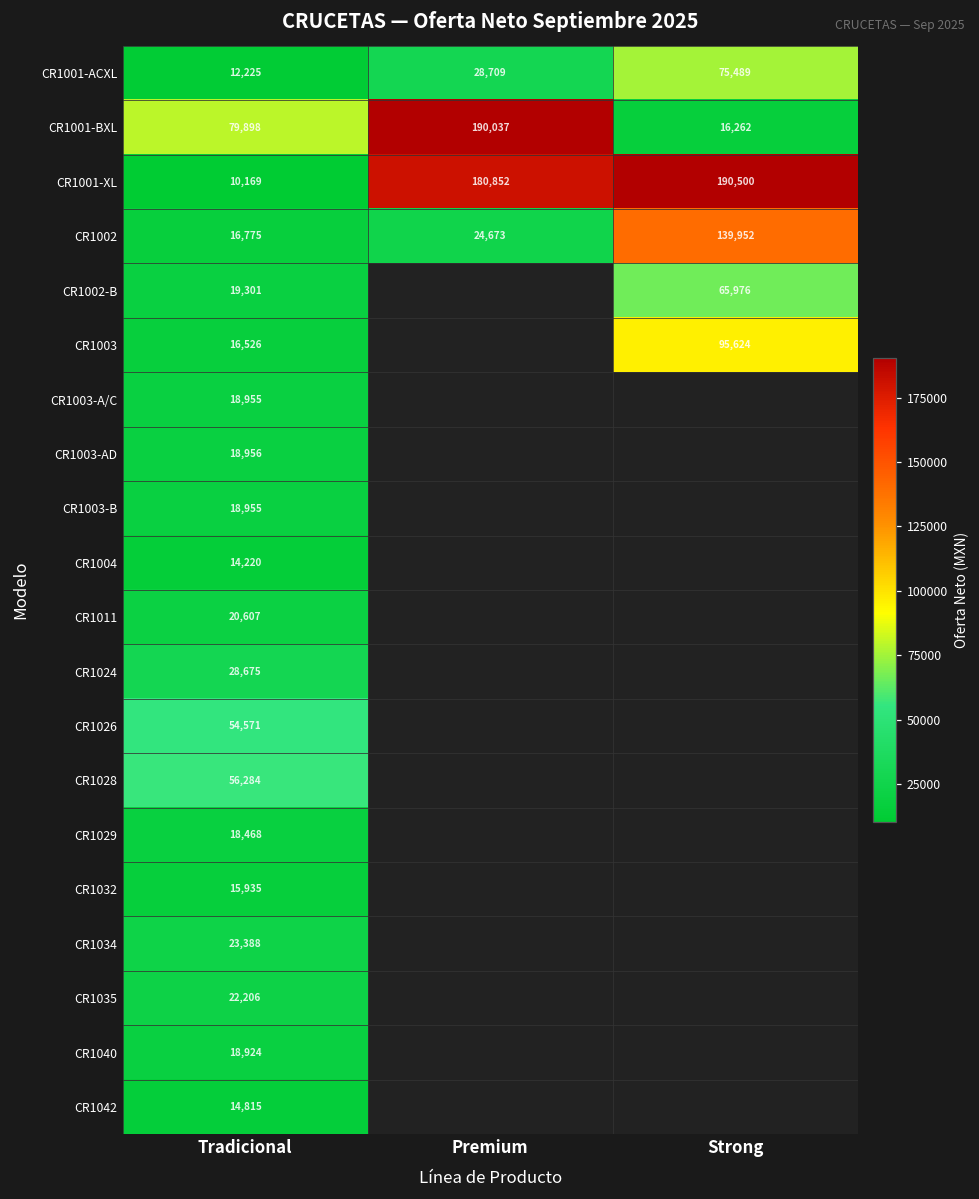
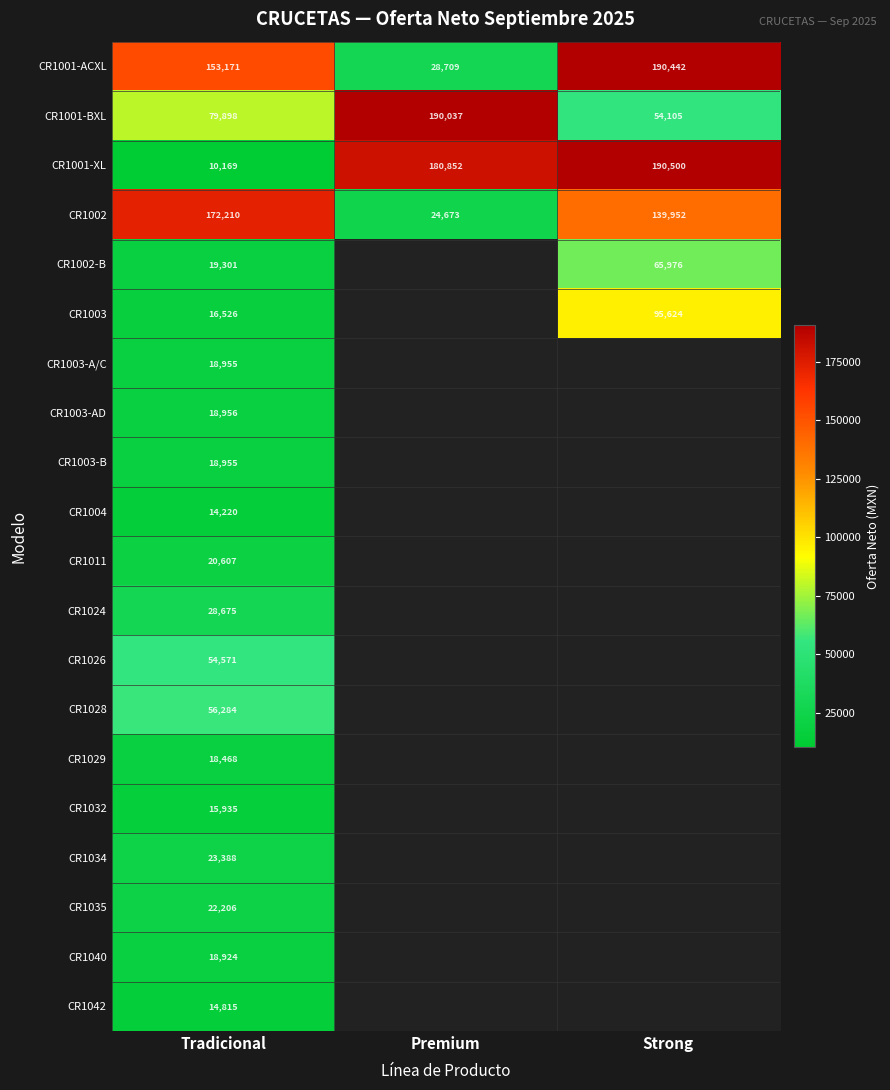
  {
    "CR1001-ACXL": {
-     "Tradicional": "12,225",
+     "Tradicional": "153,171",
      "Premium": "28,709",
-     "Strong": "75,489"
+     "Strong": "190,442"
    },
    "CR1001-BXL": {
      "Tradicional": "79,898",
      "Premium": "190,037",
-     "Strong": "16,262"
+     "Strong": "54,105"
    },
    "CR1001-XL": {
      "Tradicional": "10,169",
      "Premium": "180,852",
      "Strong": "190,500"
    },
    "CR1002": {
-     "Tradicional": "16,775",
+     "Tradicional": "172,210",
      "Premium": "24,673",
      "Strong": "139,952"
    },
    "CR1002-B": {
      "Tradicional": "19,301",
      "Strong": "65,976"
    },
    "CR1003": {
      "Tradicional": "16,526",
      "Strong": "95,624"
    },
    "CR1003-A/C": {
      "Tradicional": "18,955"
    },
    "CR1003-AD": {
      "Tradicional": "18,956"
    },
    "CR1003-B": {
      "Tradicional": "18,955"
    },
    "CR1004": {
      "Tradicional": "14,220"
    },
    "CR1011": {
      "Tradicional": "20,607"
    },
    "CR1024": {
      "Tradicional": "28,675"
    },
    "CR1026": {
      "Tradicional": "54,571"
    },
    "CR1028": {
      "Tradicional": "56,284"
    },
    "CR1029": {
      "Tradicional": "18,468"
    },
    "CR1032": {
      "Tradicional": "15,935"
    },
    "CR1034": {
      "Tradicional": "23,388"
    },
    "CR1035": {
      "Tradicional": "22,206"
    },
    "CR1040": {
      "Tradicional": "18,924"
    },
    "CR1042": {
      "Tradicional": "14,815"
    }
  }
